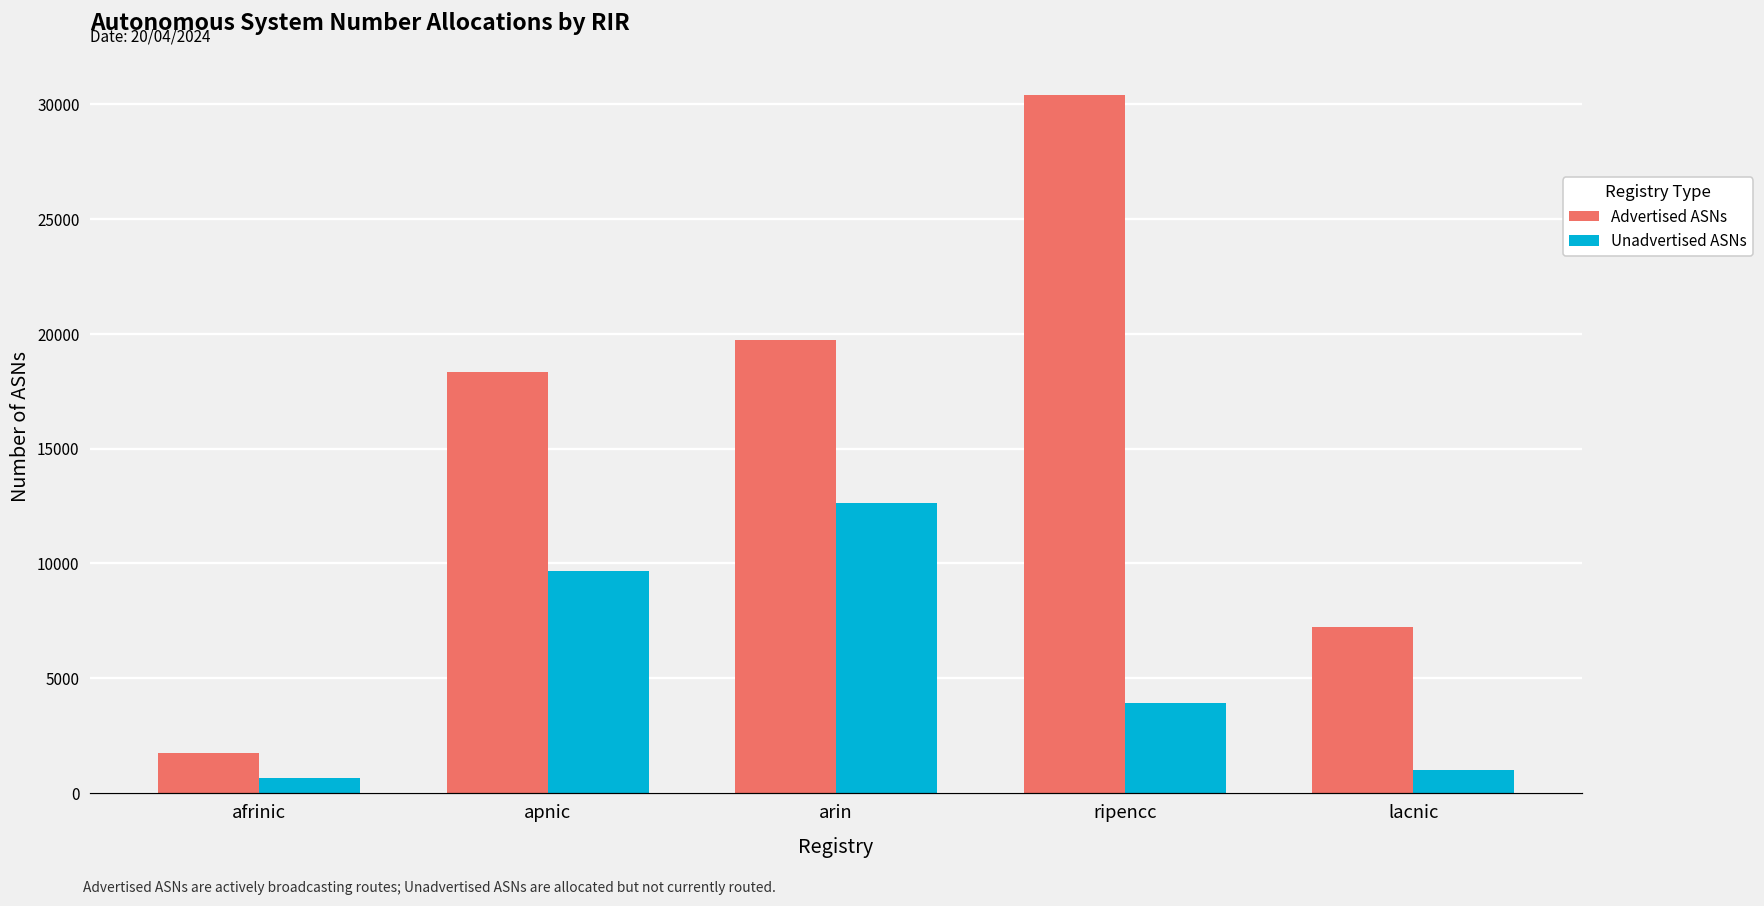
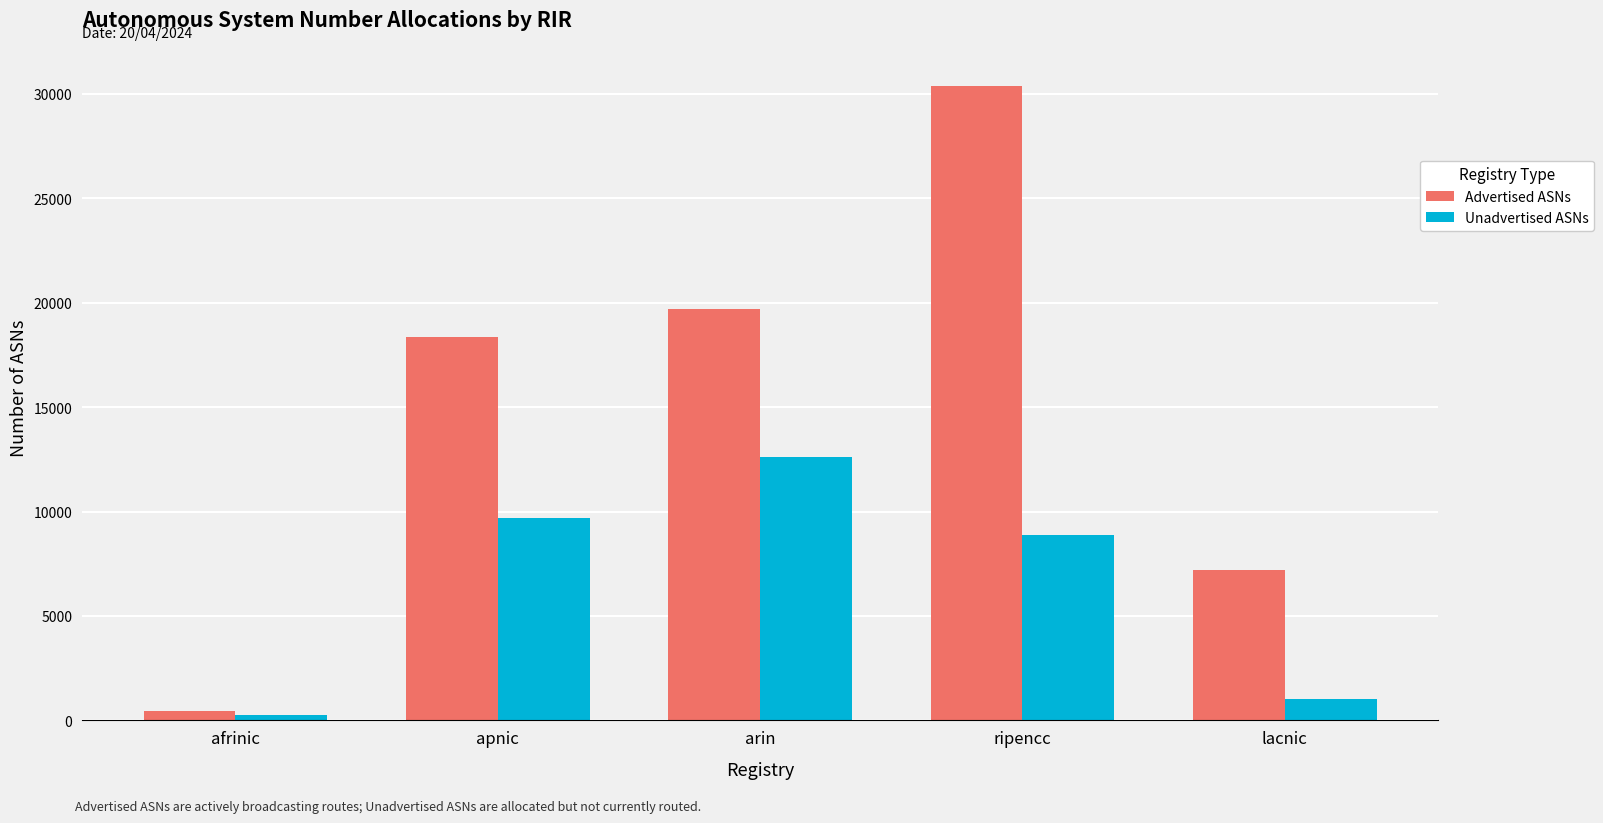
  {
    "Advertised ASNs": {
-     "afrinic": 1700,
+     "afrinic": 400,
      "apnic": 18400,
      "arin": 19700,
      "ripencc": 30400,
      "lacnic": 7200
    },
    "Unadvertised ASNs": {
-     "afrinic": 700,
+     "afrinic": 300,
      "apnic": 9700,
      "arin": 12600,
-     "ripencc": 3900,
+     "ripencc": 8900,
      "lacnic": 1000
    }
  }
